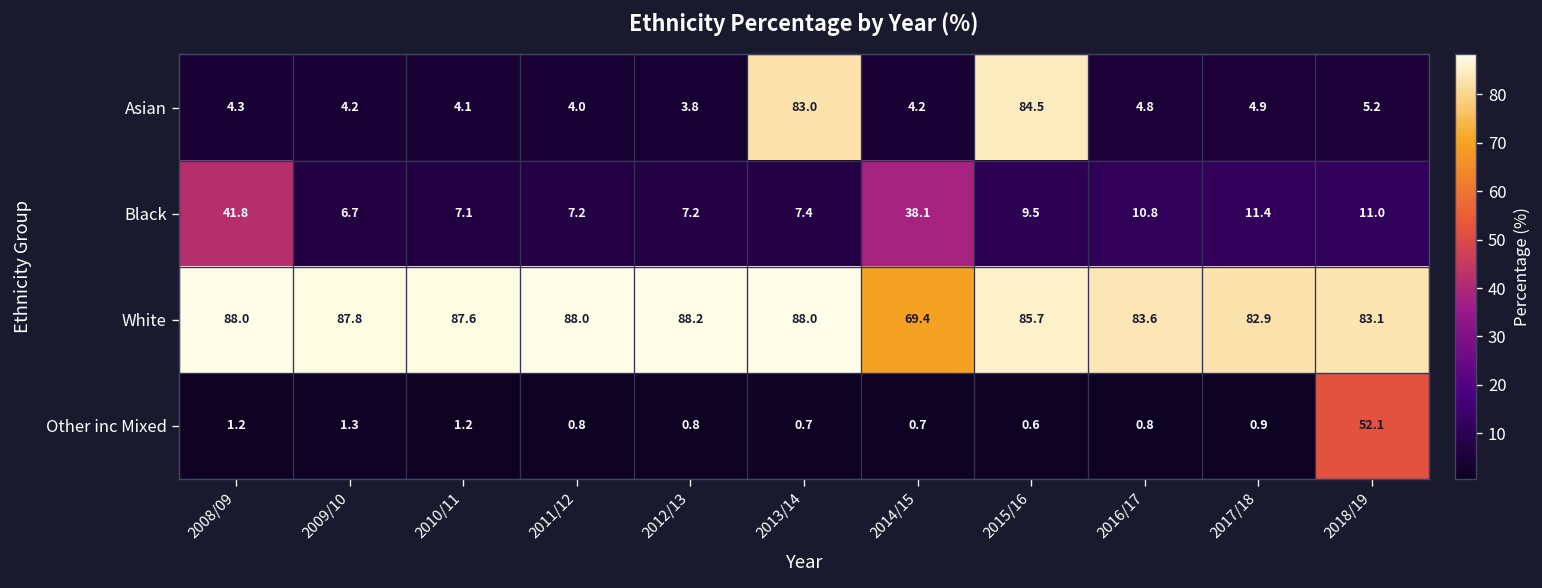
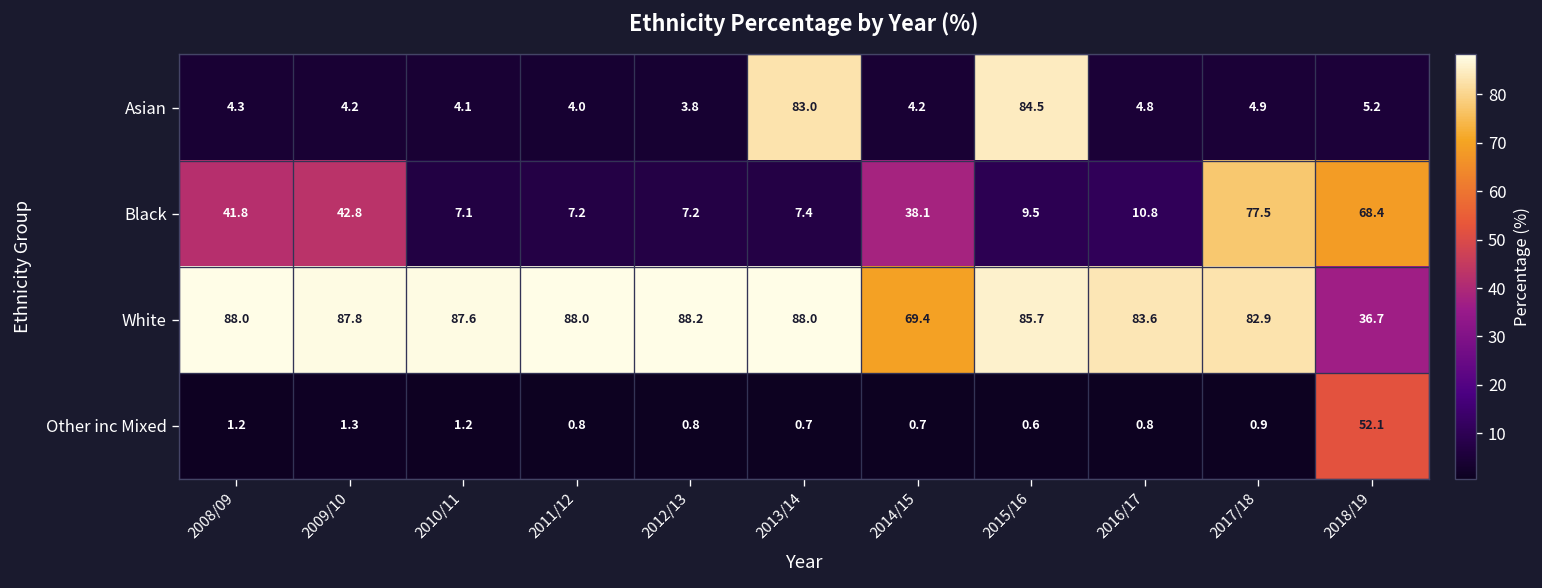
  {
    "Asian": {
      "2008/09": 4.3,
      "2009/10": 4.2,
      "2010/11": 4.1,
      "2011/12": 4.0,
      "2012/13": 3.8,
      "2013/14": 83.0,
      "2014/15": 4.2,
      "2015/16": 84.5,
      "2016/17": 4.8,
      "2017/18": 4.9,
      "2018/19": 5.2
    },
    "Black": {
      "2008/09": 41.8,
-     "2009/10": 6.7,
+     "2009/10": 42.8,
      "2010/11": 7.1,
      "2011/12": 7.2,
      "2012/13": 7.2,
      "2013/14": 7.4,
      "2014/15": 38.1,
      "2015/16": 9.5,
      "2016/17": 10.8,
-     "2017/18": 11.4,
-     "2018/19": 11.0
+     "2017/18": 77.5,
+     "2018/19": 68.4
    },
    "White": {
      "2008/09": 88.0,
      "2009/10": 87.8,
      "2010/11": 87.6,
      "2011/12": 88.0,
      "2012/13": 88.2,
      "2013/14": 88.0,
      "2014/15": 69.4,
      "2015/16": 85.7,
      "2016/17": 83.6,
      "2017/18": 82.9,
-     "2018/19": 83.1
+     "2018/19": 36.7
    },
    "Other inc Mixed": {
      "2008/09": 1.2,
      "2009/10": 1.3,
      "2010/11": 1.2,
      "2011/12": 0.8,
      "2012/13": 0.8,
      "2013/14": 0.7,
      "2014/15": 0.7,
      "2015/16": 0.6,
      "2016/17": 0.8,
      "2017/18": 0.9,
      "2018/19": 52.1
    }
  }
